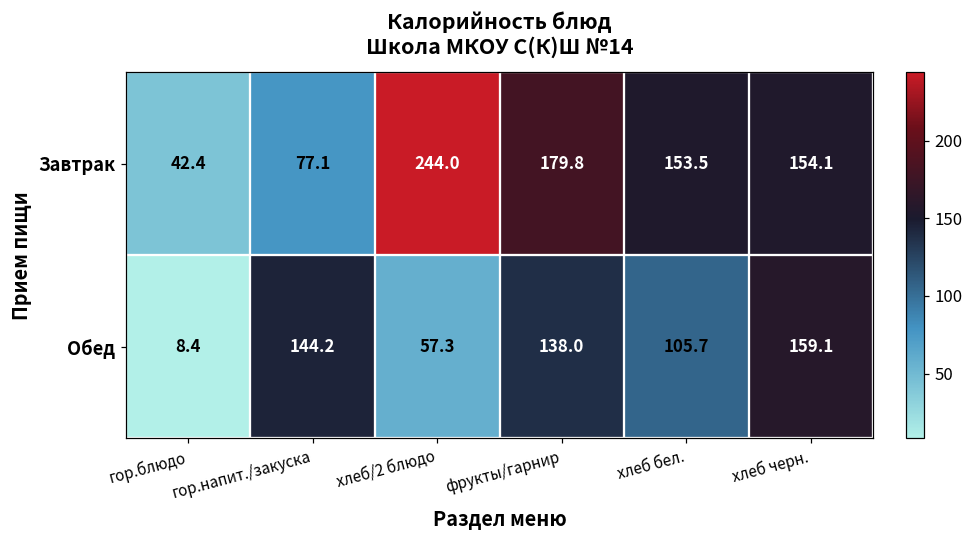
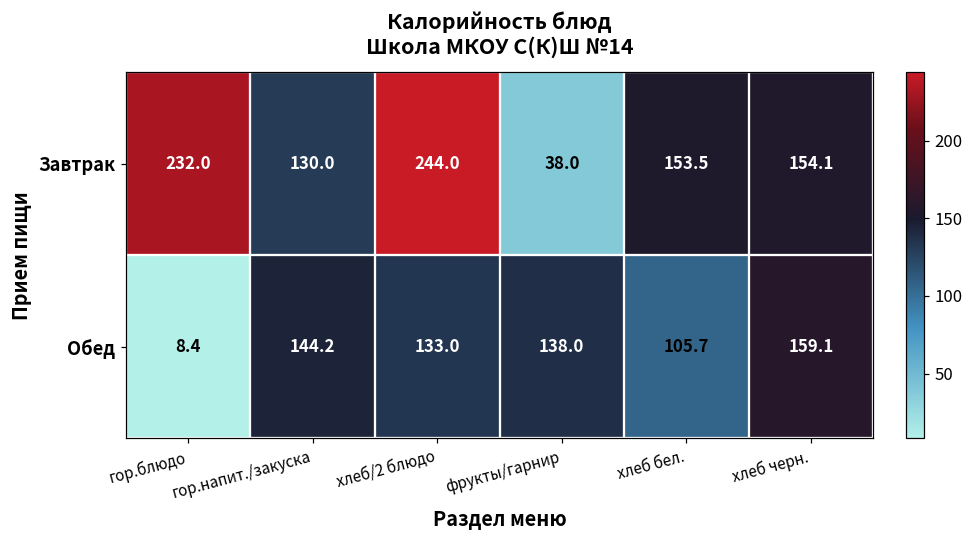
  {
    "Завтрак": {
-     "гор.блюдо": 42.4,
-     "гор.напит./закуска": 77.1,
+     "гор.блюдо": 232.0,
+     "гор.напит./закуска": 130.0,
      "хлеб/2 блюдо": 244.0,
-     "фрукты/гарнир": 179.8,
+     "фрукты/гарнир": 38.0,
      "хлеб бел.": 153.5,
      "хлеб черн.": 154.1
    },
    "Обед": {
      "гор.блюдо": 8.4,
      "гор.напит./закуска": 144.2,
-     "хлеб/2 блюдо": 57.3,
+     "хлеб/2 блюдо": 133.0,
      "фрукты/гарнир": 138.0,
      "хлеб бел.": 105.7,
      "хлеб черн.": 159.1
    }
  }
